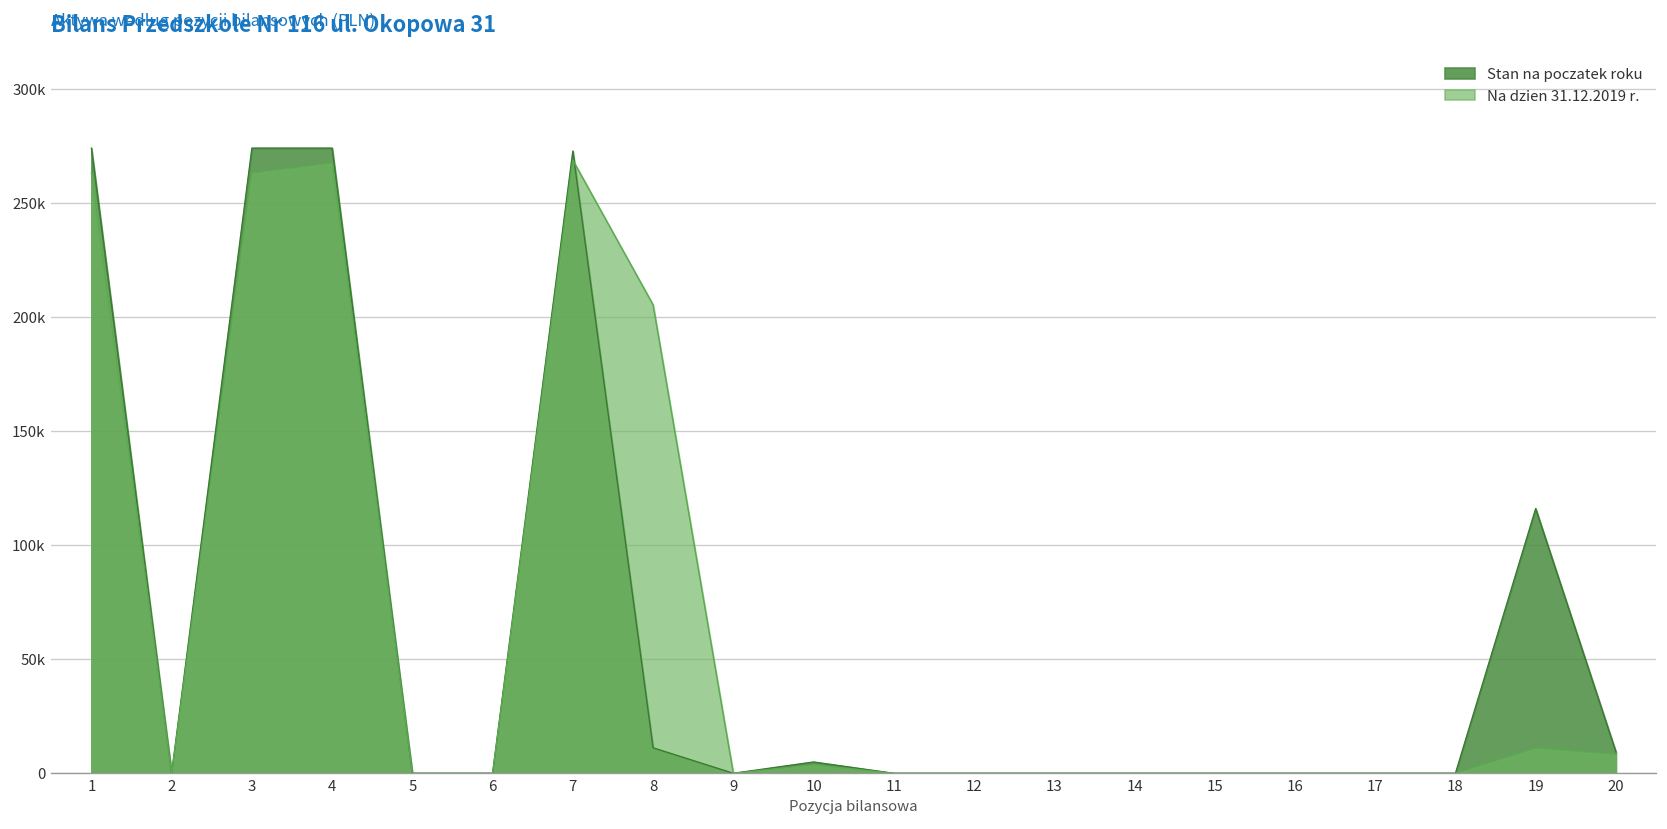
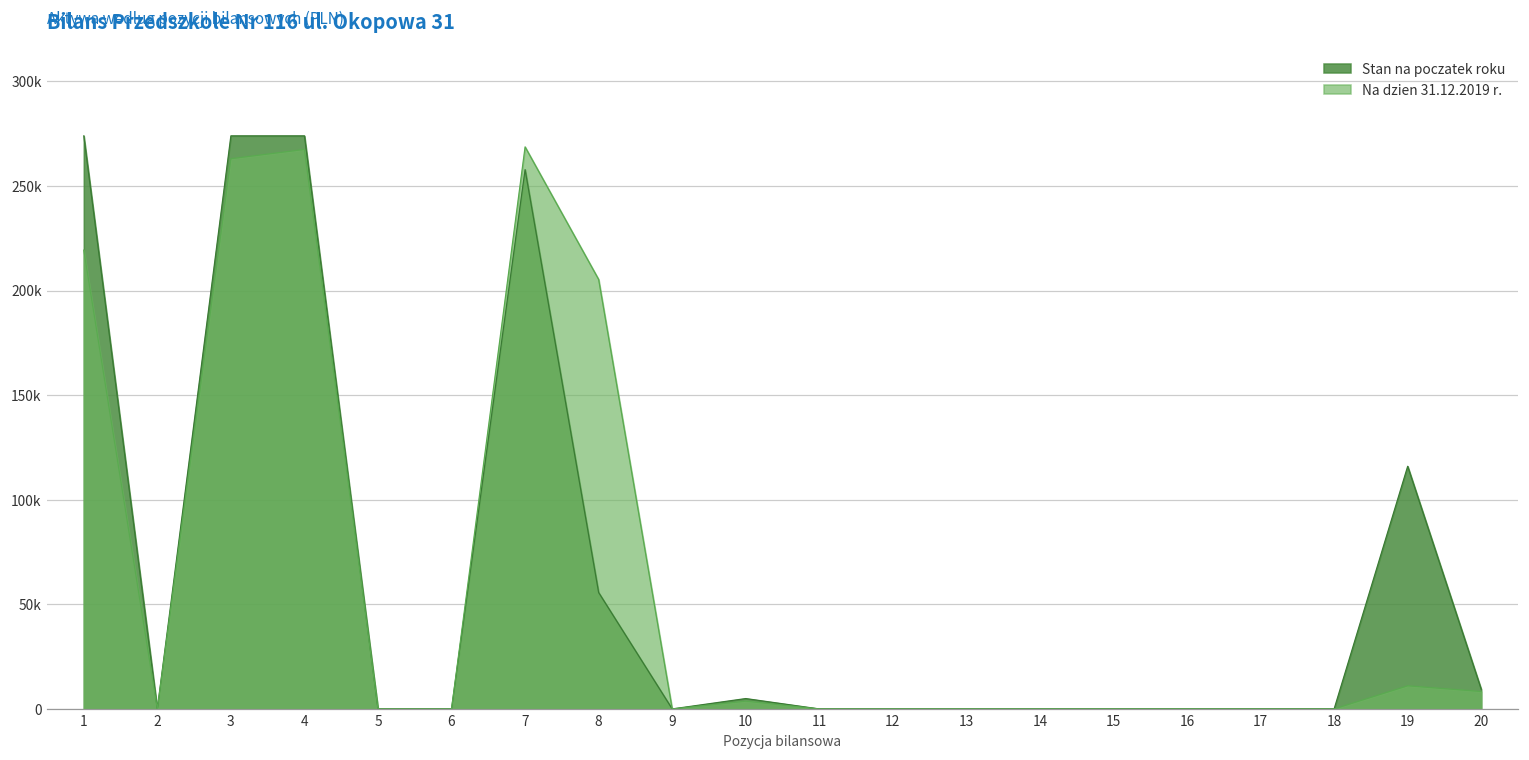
  {
    "Stan na poczatek roku": {
      "1": 274000,
      "3": 274000,
      "4": 274000,
-     "7": 273000,
-     "8": 11000,
+     "7": 258000,
+     "8": 56000,
      "19": 116000
    },
    "Na dzien 31.12.2019 r.": {
-     "1": 263000,
+     "1": 219000,
      "3": 263000,
      "4": 267000,
      "7": 269000,
      "8": 205000,
      "19": 11000
    }
  }
